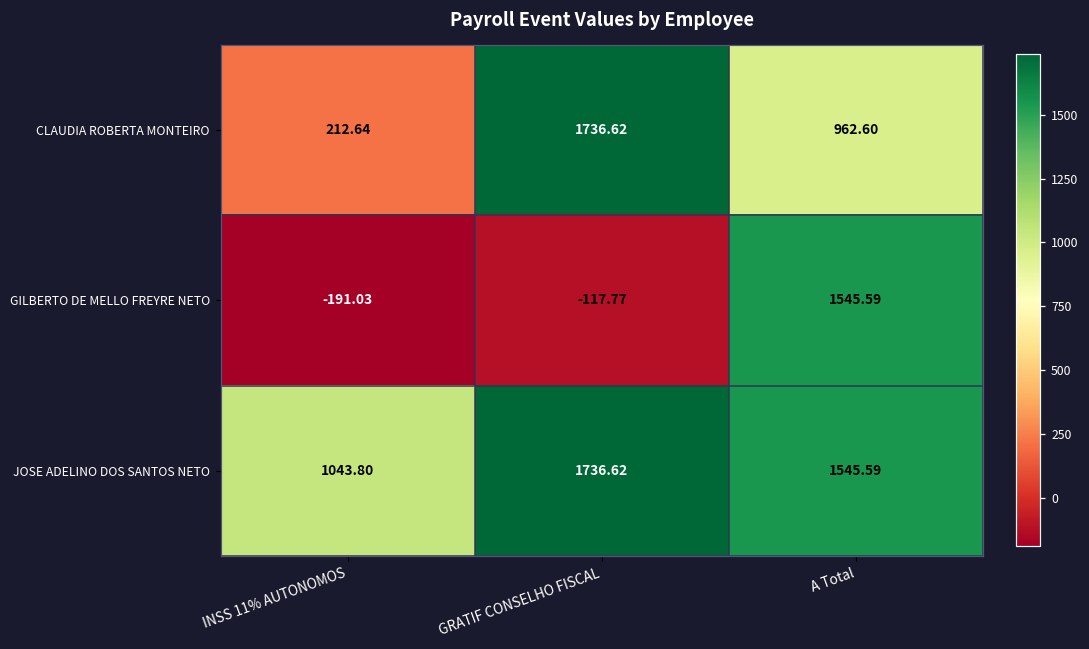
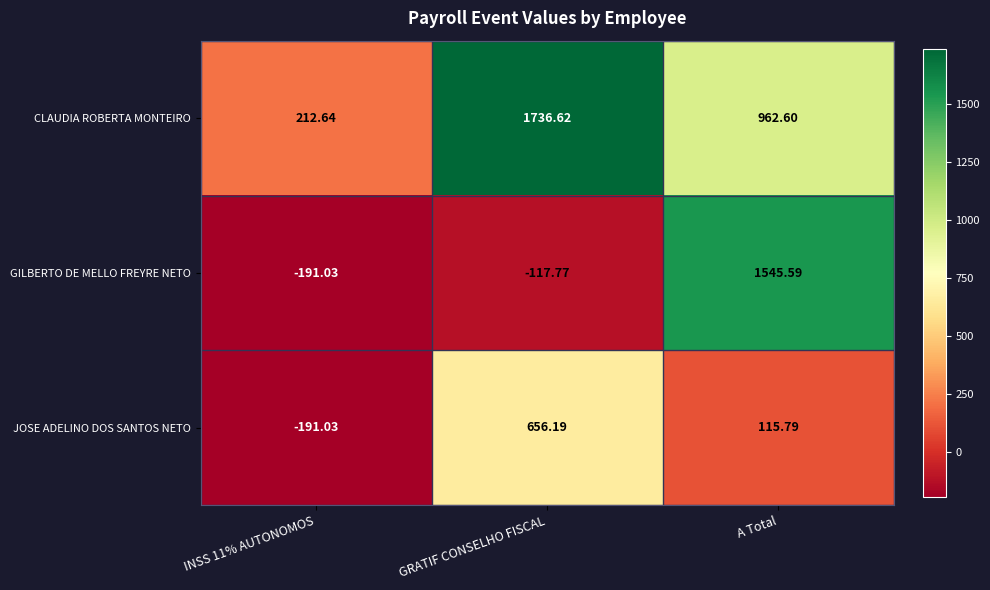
  {
    "CLAUDIA ROBERTA MONTEIRO": {
      "INSS 11% AUTONOMOS": 212.64,
      "GRATIF CONSELHO FISCAL": 1736.62,
      "A Total": 962.60
    },
    "GILBERTO DE MELLO FREYRE NETO": {
      "INSS 11% AUTONOMOS": -191.03,
      "GRATIF CONSELHO FISCAL": -117.77,
      "A Total": 1545.59
    },
    "JOSE ADELINO DOS SANTOS NETO": {
-     "INSS 11% AUTONOMOS": 1043.80,
-     "GRATIF CONSELHO FISCAL": 1736.62,
-     "A Total": 1545.59
+     "INSS 11% AUTONOMOS": -191.03,
+     "GRATIF CONSELHO FISCAL": 656.19,
+     "A Total": 115.79
    }
  }
